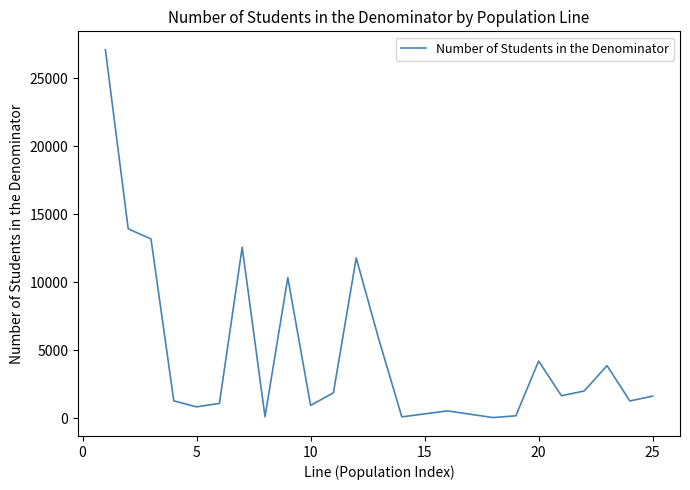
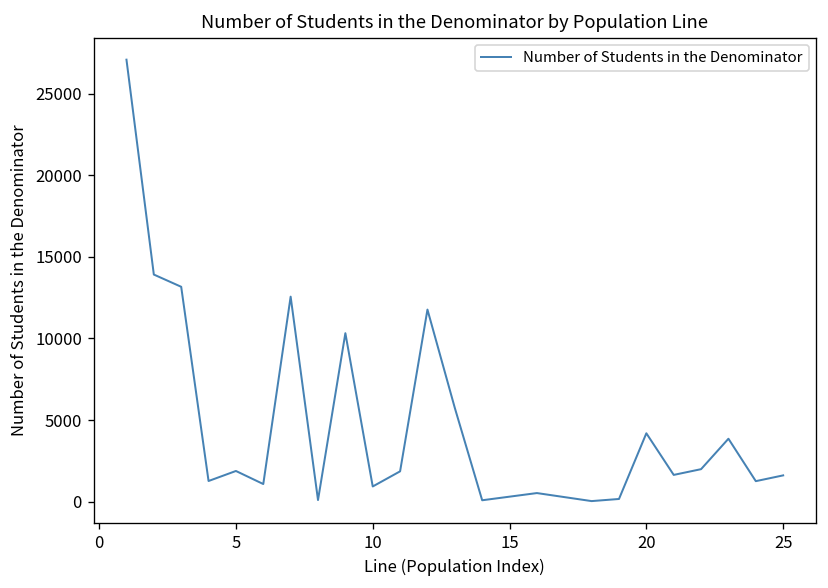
  {
-   "5": 800,
+   "5": 1900,
    "10": 900,
    "20": 4200,
    "25": 1600
  }
